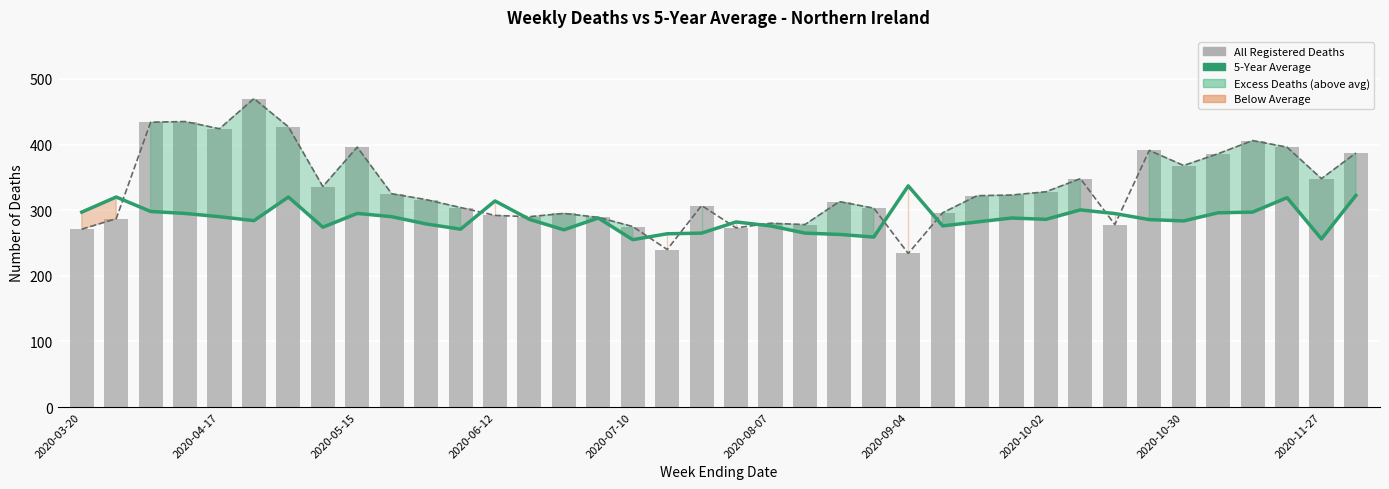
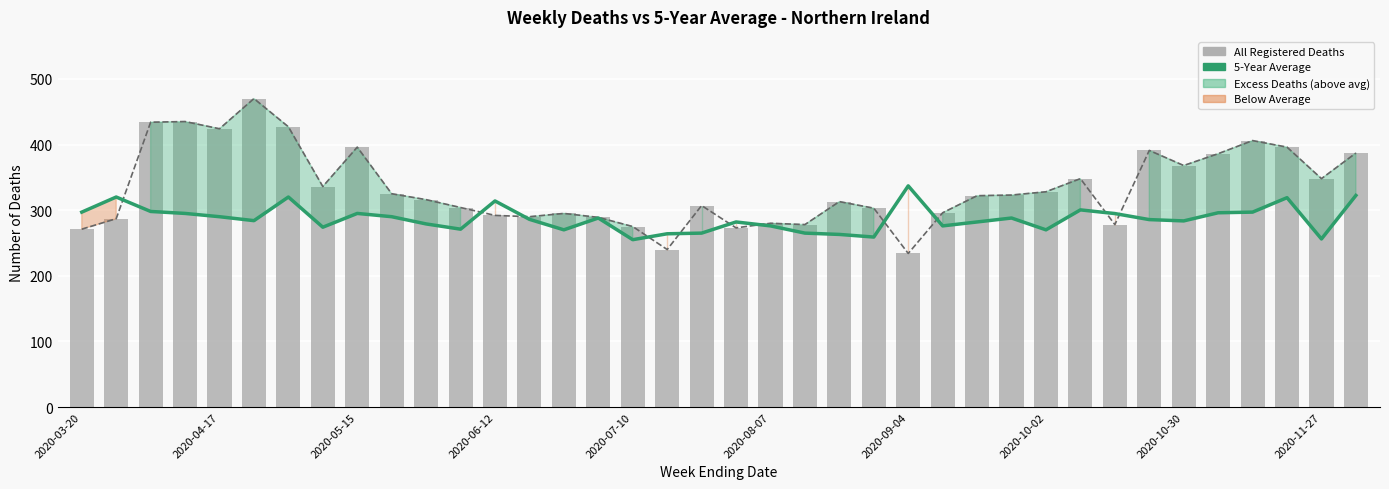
  {
    "5-Year Average": {
      "2020-03-20": 300,
      "2020-04-17": 290,
      "2020-05-15": 300,
      "2020-06-12": 310,
      "2020-07-10": 260,
      "2020-08-07": 280,
      "2020-09-04": 340,
-     "2020-10-02": 290,
+     "2020-10-02": 270,
      "2020-10-30": 280,
      "2020-11-27": 260
    },
    "All Registered Deaths": {
      "2020-03-20": 270,
      "2020-04-17": 420,
      "2020-05-15": 400,
      "2020-06-12": 290,
      "2020-07-10": 280,
      "2020-08-07": 280,
      "2020-09-04": 230,
      "2020-10-02": 330,
      "2020-10-30": 370,
      "2020-11-27": 350
    }
  }
